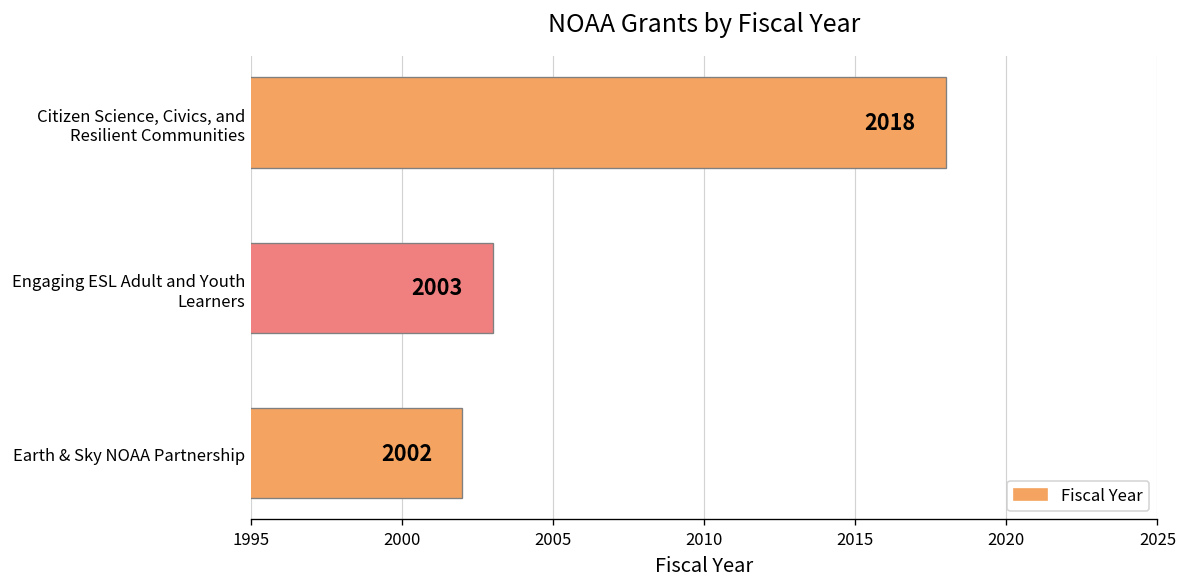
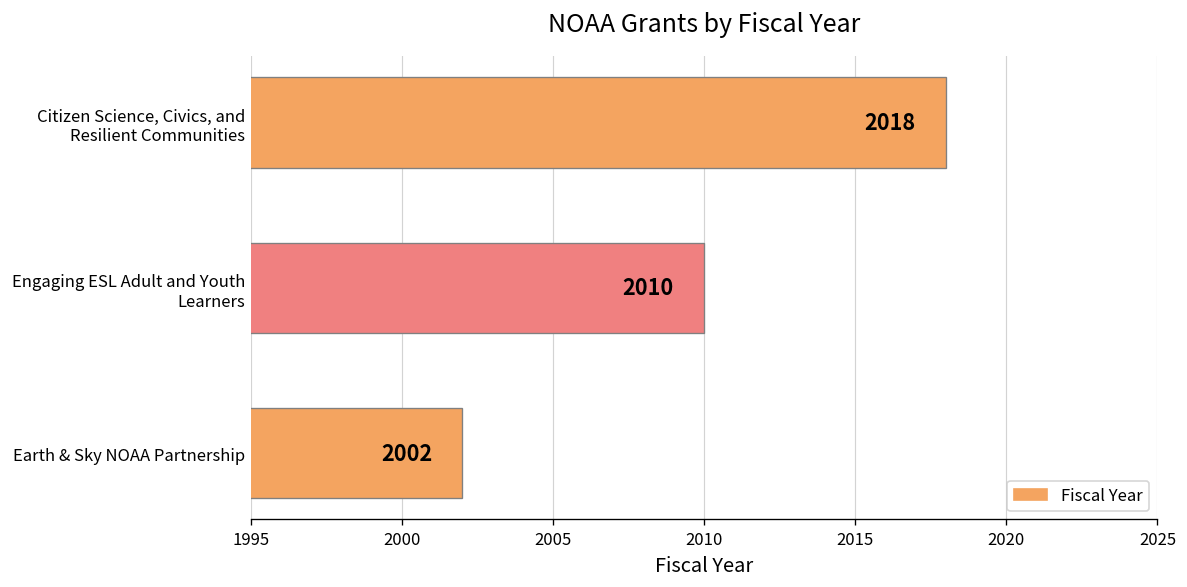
  {
    "Citizen Science, Civics, and Resilient Communities": 2018,
-   "Engaging ESL Adult and Youth Learners": 2003,
+   "Engaging ESL Adult and Youth Learners": 2010,
    "Earth & Sky NOAA Partnership": 2002
  }
